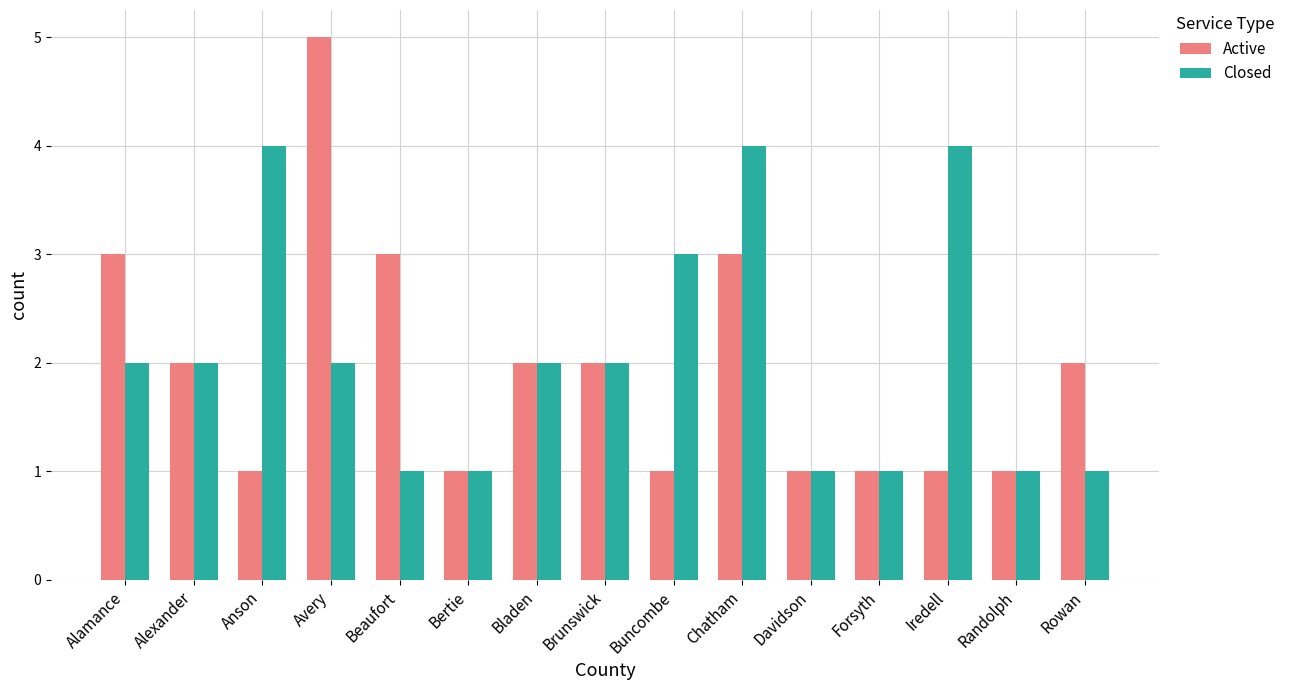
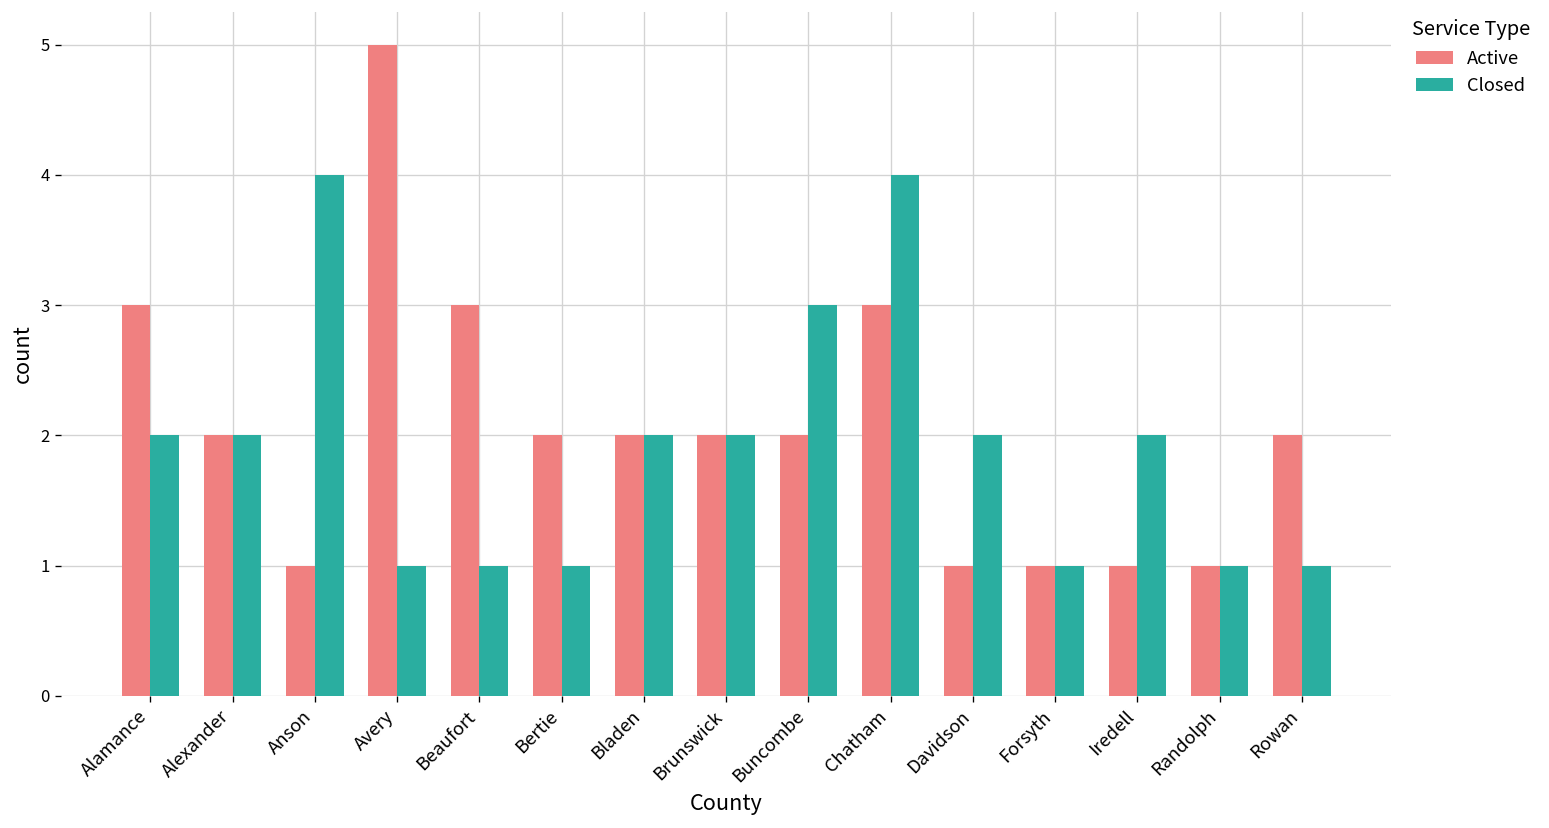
  {
    "Active": {
      "Alamance": 3,
      "Alexander": 2,
      "Anson": 1,
      "Avery": 5,
      "Beaufort": 3,
-     "Bertie": 1,
+     "Bertie": 2,
      "Bladen": 2,
      "Brunswick": 2,
-     "Buncombe": 1,
+     "Buncombe": 2,
      "Chatham": 3,
      "Davidson": 1,
      "Forsyth": 1,
      "Iredell": 1,
      "Randolph": 1,
      "Rowan": 2
    },
    "Closed": {
      "Alamance": 2,
      "Alexander": 2,
      "Anson": 4,
-     "Avery": 2,
+     "Avery": 1,
      "Beaufort": 1,
      "Bertie": 1,
      "Bladen": 2,
      "Brunswick": 2,
      "Buncombe": 3,
      "Chatham": 4,
-     "Davidson": 1,
+     "Davidson": 2,
      "Forsyth": 1,
-     "Iredell": 4,
+     "Iredell": 2,
      "Randolph": 1,
      "Rowan": 1
    }
  }
